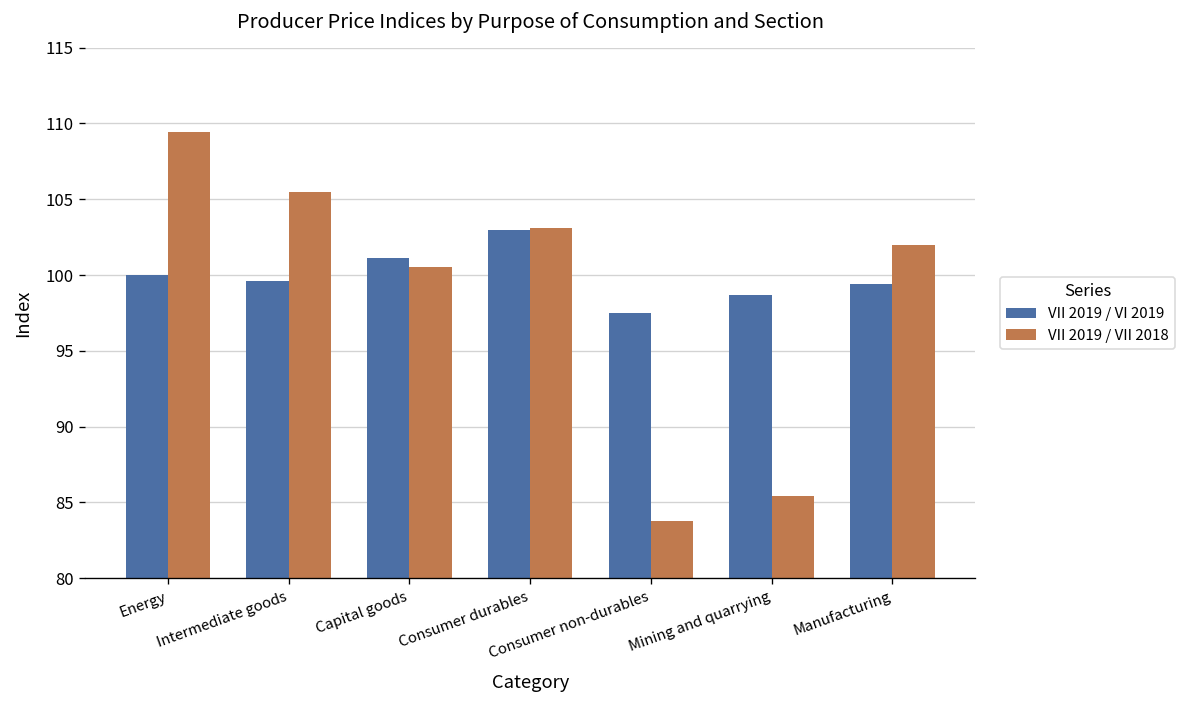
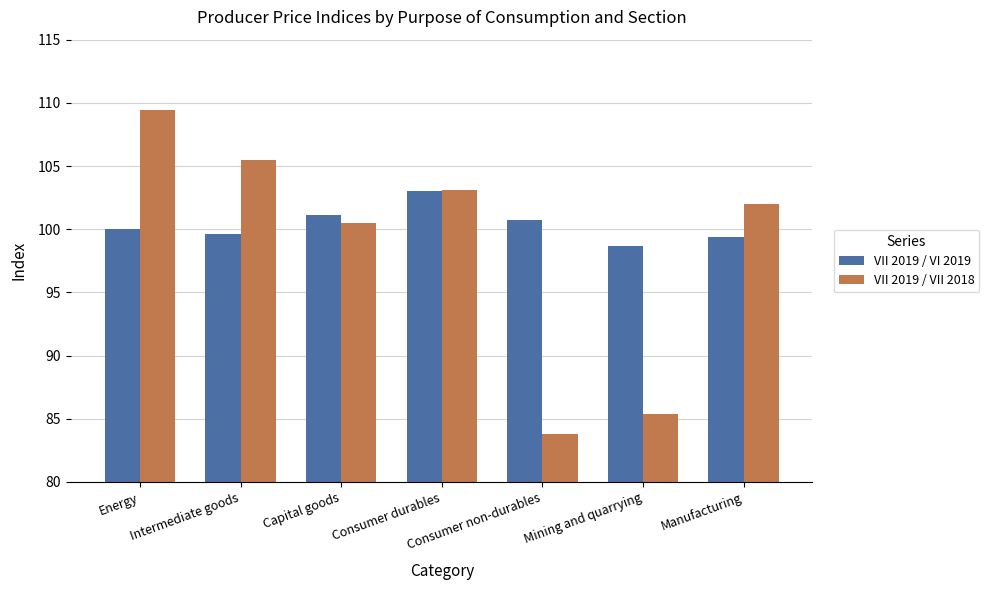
  {
    "VII 2019 / VI 2019": {
      "Energy": 100.0,
      "Intermediate goods": 99.6,
      "Capital goods": 101.1,
      "Consumer durables": 103.0,
-     "Consumer non-durables": 97.5,
+     "Consumer non-durables": 100.7,
      "Mining and quarrying": 98.7,
      "Manufacturing": 99.4
    },
    "VII 2019 / VII 2018": {
      "Energy": 109.4,
      "Intermediate goods": 105.5,
      "Capital goods": 100.5,
      "Consumer durables": 103.1,
      "Consumer non-durables": 83.8,
      "Mining and quarrying": 85.4,
      "Manufacturing": 102.0
    }
  }
